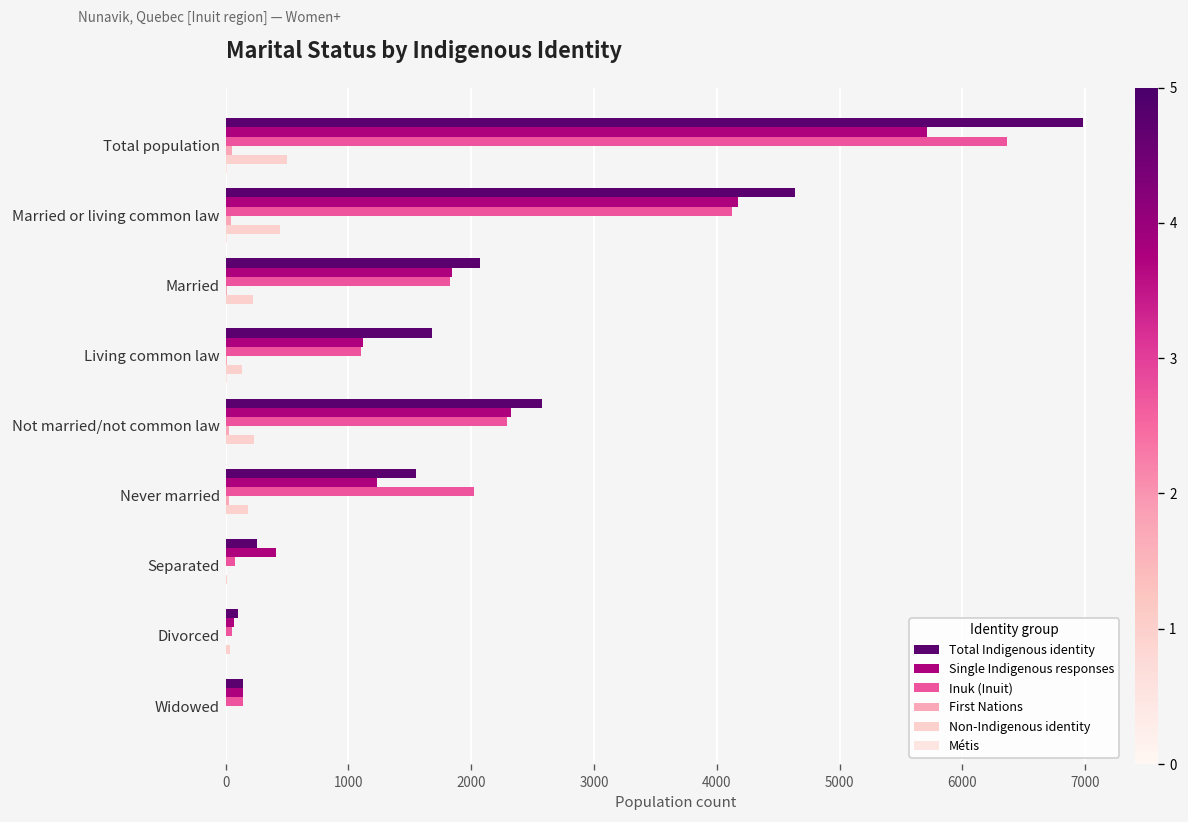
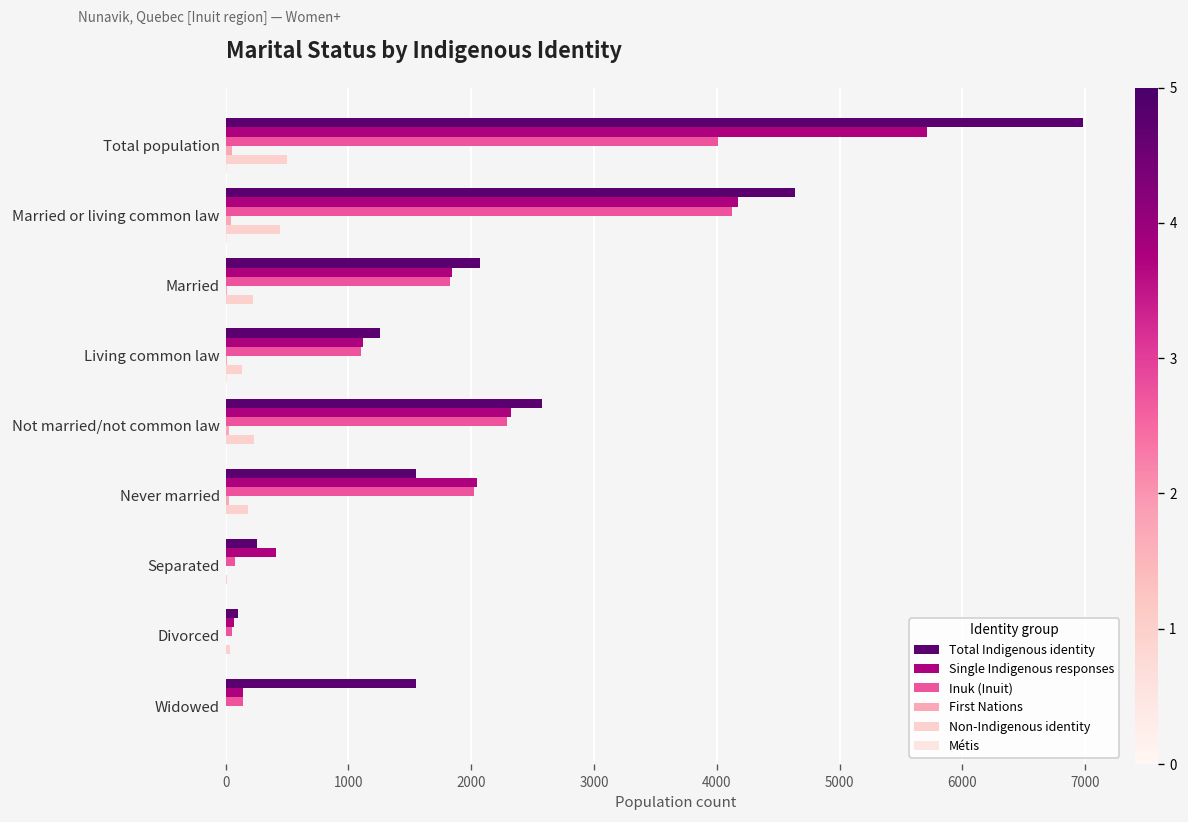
  {
    "Total Indigenous identity": {
      "Total population": 6980,
      "Married or living common law": 4640,
      "Married": 2070,
-     "Living common law": 1680,
+     "Living common law": 1260,
      "Not married/not common law": 2580,
      "Never married": 1550,
      "Separated": 260,
      "Divorced": 110,
-     "Widowed": 150
+     "Widowed": 1550
    },
    "Single Indigenous responses": {
      "Total population": 5710,
      "Married or living common law": 4170,
      "Married": 1850,
      "Living common law": 1120,
      "Not married/not common law": 2330,
-     "Never married": 1230,
+     "Never married": 2050,
      "Separated": 410,
      "Divorced": 70,
      "Widowed": 150
    },
    "Inuk (Inuit)": {
-     "Total population": 6370,
+     "Total population": 4010,
      "Married or living common law": 4120,
      "Married": 1830,
      "Living common law": 1110,
      "Not married/not common law": 2300,
      "Never married": 2030,
      "Separated": 80,
      "Divorced": 60,
      "Widowed": 140
    }
  }
